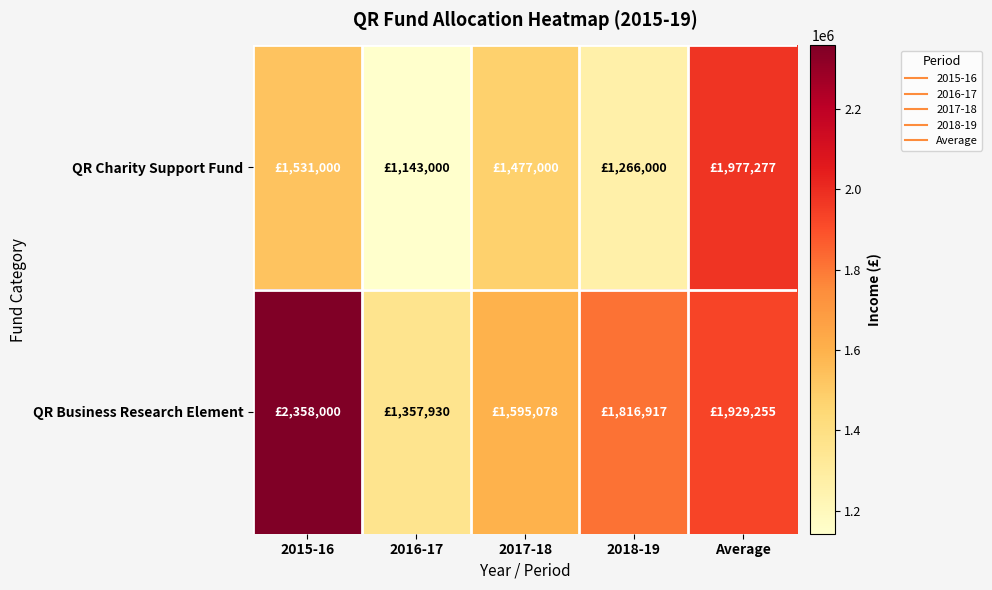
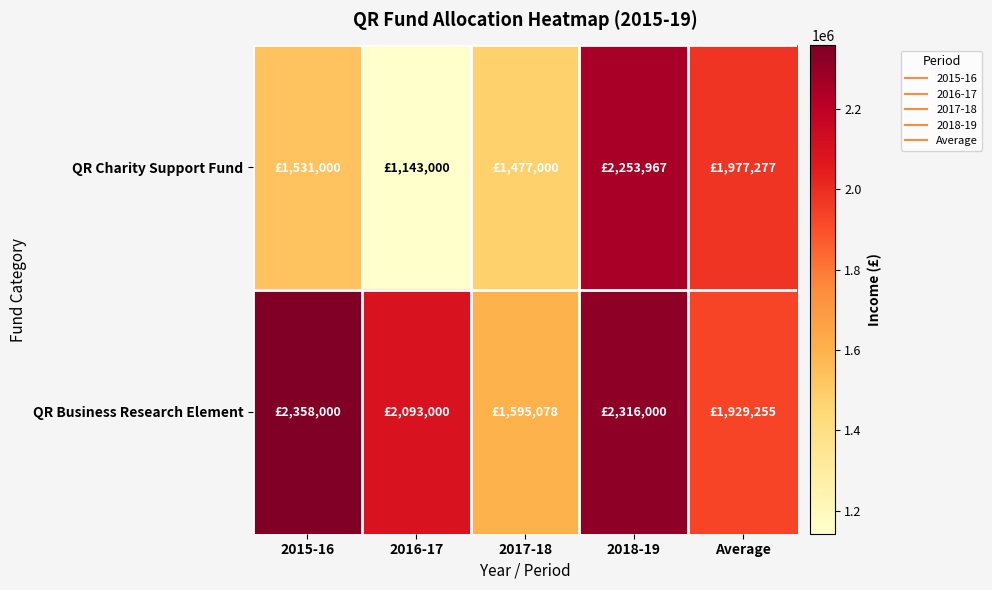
  {
    "QR Charity Support Fund": {
      "2015-16": "£1,531,000",
      "2016-17": "£1,143,000",
      "2017-18": "£1,477,000",
-     "2018-19": "£1,266,000",
+     "2018-19": "£2,253,967",
      "Average": "£1,977,277"
    },
    "QR Business Research Element": {
      "2015-16": "£2,358,000",
-     "2016-17": "£1,357,930",
+     "2016-17": "£2,093,000",
      "2017-18": "£1,595,078",
-     "2018-19": "£1,816,917",
+     "2018-19": "£2,316,000",
      "Average": "£1,929,255"
    }
  }
